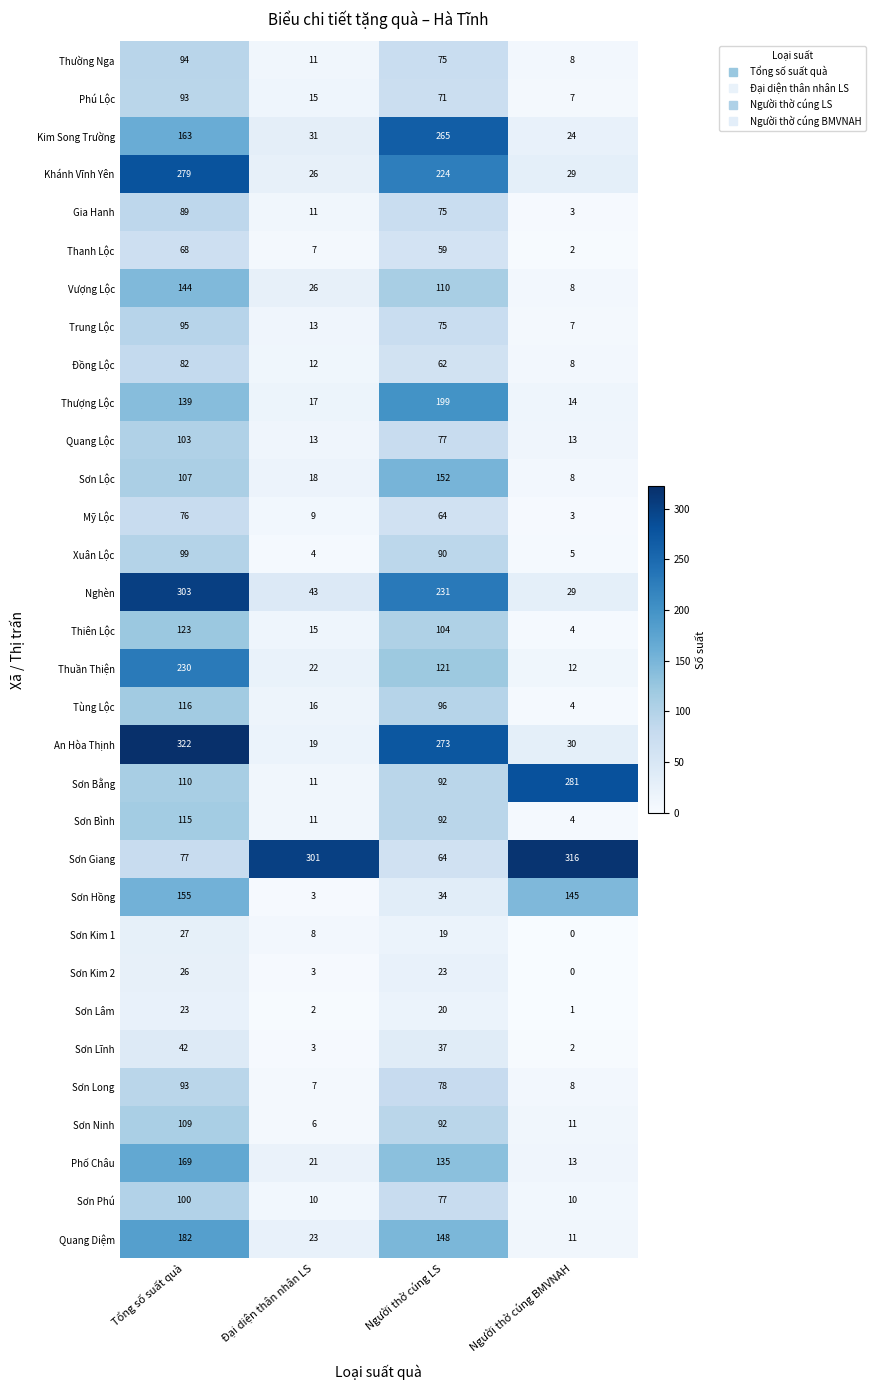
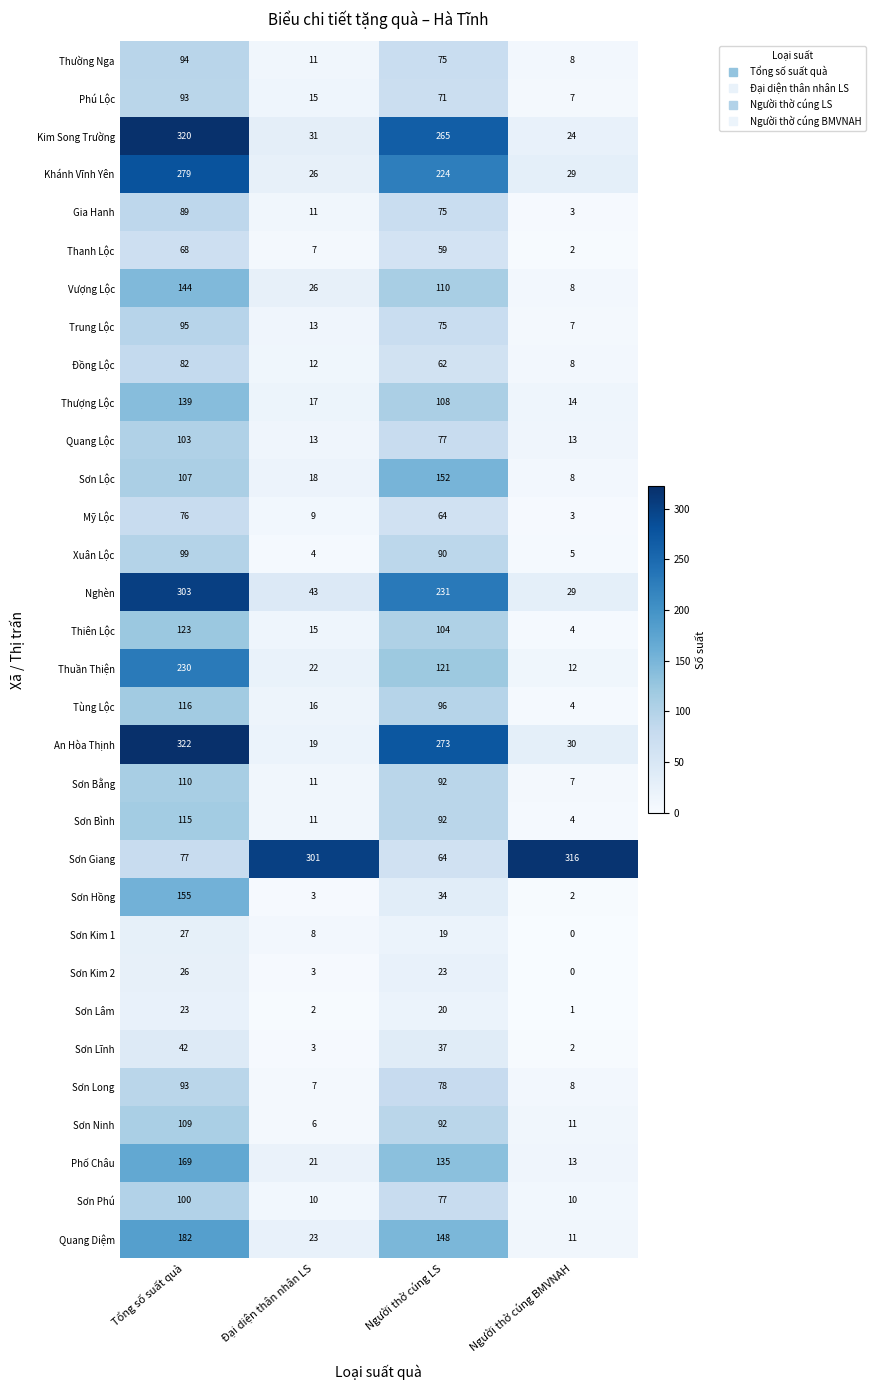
  {
    "Thường Nga": {
      "Tổng số suất quà": 94,
      "Đại diện thân nhân LS": 11,
      "Người thờ cúng LS": 75,
      "Người thờ cúng BMVNAH": 8
    },
    "Phú Lộc": {
      "Tổng số suất quà": 93,
      "Đại diện thân nhân LS": 15,
      "Người thờ cúng LS": 71,
      "Người thờ cúng BMVNAH": 7
    },
    "Kim Song Trường": {
-     "Tổng số suất quà": 163,
+     "Tổng số suất quà": 320,
      "Đại diện thân nhân LS": 31,
      "Người thờ cúng LS": 265,
      "Người thờ cúng BMVNAH": 24
    },
    "Khánh Vĩnh Yên": {
      "Tổng số suất quà": 279,
      "Đại diện thân nhân LS": 26,
      "Người thờ cúng LS": 224,
      "Người thờ cúng BMVNAH": 29
    },
    "Gia Hanh": {
      "Tổng số suất quà": 89,
      "Đại diện thân nhân LS": 11,
      "Người thờ cúng LS": 75,
      "Người thờ cúng BMVNAH": 3
    },
    "Thanh Lộc": {
      "Tổng số suất quà": 68,
      "Đại diện thân nhân LS": 7,
      "Người thờ cúng LS": 59,
      "Người thờ cúng BMVNAH": 2
    },
    "Vượng Lộc": {
      "Tổng số suất quà": 144,
      "Đại diện thân nhân LS": 26,
      "Người thờ cúng LS": 110,
      "Người thờ cúng BMVNAH": 8
    },
    "Trung Lộc": {
      "Tổng số suất quà": 95,
      "Đại diện thân nhân LS": 13,
      "Người thờ cúng LS": 75,
      "Người thờ cúng BMVNAH": 7
    },
    "Đồng Lộc": {
      "Tổng số suất quà": 82,
      "Đại diện thân nhân LS": 12,
      "Người thờ cúng LS": 62,
      "Người thờ cúng BMVNAH": 8
    },
    "Thượng Lộc": {
      "Tổng số suất quà": 139,
      "Đại diện thân nhân LS": 17,
-     "Người thờ cúng LS": 199,
+     "Người thờ cúng LS": 108,
      "Người thờ cúng BMVNAH": 14
    },
    "Quang Lộc": {
      "Tổng số suất quà": 103,
      "Đại diện thân nhân LS": 13,
      "Người thờ cúng LS": 77,
      "Người thờ cúng BMVNAH": 13
    },
    "Sơn Lộc": {
      "Tổng số suất quà": 107,
      "Đại diện thân nhân LS": 18,
      "Người thờ cúng LS": 152,
      "Người thờ cúng BMVNAH": 8
    },
    "Mỹ Lộc": {
      "Tổng số suất quà": 76,
      "Đại diện thân nhân LS": 9,
      "Người thờ cúng LS": 64,
      "Người thờ cúng BMVNAH": 3
    },
    "Xuân Lộc": {
      "Tổng số suất quà": 99,
      "Đại diện thân nhân LS": 4,
      "Người thờ cúng LS": 90,
      "Người thờ cúng BMVNAH": 5
    },
    "Nghèn": {
      "Tổng số suất quà": 303,
      "Đại diện thân nhân LS": 43,
      "Người thờ cúng LS": 231,
      "Người thờ cúng BMVNAH": 29
    },
    "Thiên Lộc": {
      "Tổng số suất quà": 123,
      "Đại diện thân nhân LS": 15,
      "Người thờ cúng LS": 104,
      "Người thờ cúng BMVNAH": 4
    },
    "Thuần Thiện": {
      "Tổng số suất quà": 230,
      "Đại diện thân nhân LS": 22,
      "Người thờ cúng LS": 121,
      "Người thờ cúng BMVNAH": 12
    },
    "Tùng Lộc": {
      "Tổng số suất quà": 116,
      "Đại diện thân nhân LS": 16,
      "Người thờ cúng LS": 96,
      "Người thờ cúng BMVNAH": 4
    },
    "An Hòa Thịnh": {
      "Tổng số suất quà": 322,
      "Đại diện thân nhân LS": 19,
      "Người thờ cúng LS": 273,
      "Người thờ cúng BMVNAH": 30
    },
    "Sơn Bằng": {
      "Tổng số suất quà": 110,
      "Đại diện thân nhân LS": 11,
      "Người thờ cúng LS": 92,
-     "Người thờ cúng BMVNAH": 281
+     "Người thờ cúng BMVNAH": 7
    },
    "Sơn Bình": {
      "Tổng số suất quà": 115,
      "Đại diện thân nhân LS": 11,
      "Người thờ cúng LS": 92,
      "Người thờ cúng BMVNAH": 4
    },
    "Sơn Giang": {
      "Tổng số suất quà": 77,
      "Đại diện thân nhân LS": 301,
      "Người thờ cúng LS": 64,
      "Người thờ cúng BMVNAH": 316
    },
    "Sơn Hồng": {
      "Tổng số suất quà": 155,
      "Đại diện thân nhân LS": 3,
      "Người thờ cúng LS": 34,
-     "Người thờ cúng BMVNAH": 145
+     "Người thờ cúng BMVNAH": 2
    },
    "Sơn Kim 1": {
      "Tổng số suất quà": 27,
      "Đại diện thân nhân LS": 8,
      "Người thờ cúng LS": 19,
      "Người thờ cúng BMVNAH": 0
    },
    "Sơn Kim 2": {
      "Tổng số suất quà": 26,
      "Đại diện thân nhân LS": 3,
      "Người thờ cúng LS": 23,
      "Người thờ cúng BMVNAH": 0
    },
    "Sơn Lâm": {
      "Tổng số suất quà": 23,
      "Đại diện thân nhân LS": 2,
      "Người thờ cúng LS": 20,
      "Người thờ cúng BMVNAH": 1
    },
    "Sơn Lĩnh": {
      "Tổng số suất quà": 42,
      "Đại diện thân nhân LS": 3,
      "Người thờ cúng LS": 37,
      "Người thờ cúng BMVNAH": 2
    },
    "Sơn Long": {
      "Tổng số suất quà": 93,
      "Đại diện thân nhân LS": 7,
      "Người thờ cúng LS": 78,
      "Người thờ cúng BMVNAH": 8
    },
    "Sơn Ninh": {
      "Tổng số suất quà": 109,
      "Đại diện thân nhân LS": 6,
      "Người thờ cúng LS": 92,
      "Người thờ cúng BMVNAH": 11
    },
    "Phố Châu": {
      "Tổng số suất quà": 169,
      "Đại diện thân nhân LS": 21,
      "Người thờ cúng LS": 135,
      "Người thờ cúng BMVNAH": 13
    },
    "Sơn Phú": {
      "Tổng số suất quà": 100,
      "Đại diện thân nhân LS": 10,
      "Người thờ cúng LS": 77,
      "Người thờ cúng BMVNAH": 10
    },
    "Quang Diệm": {
      "Tổng số suất quà": 182,
      "Đại diện thân nhân LS": 23,
      "Người thờ cúng LS": 148,
      "Người thờ cúng BMVNAH": 11
    }
  }
